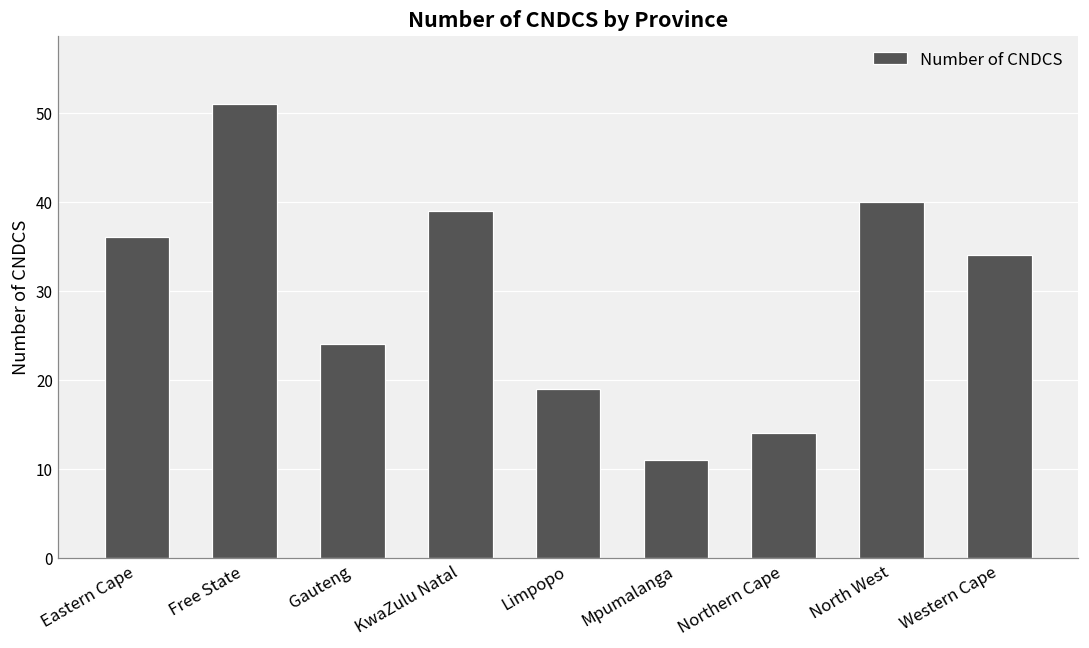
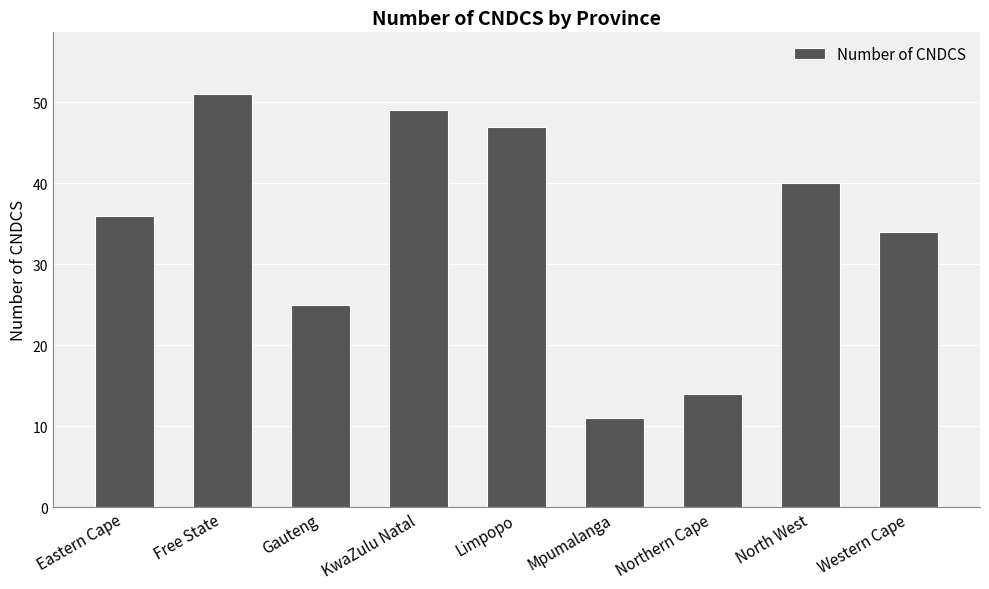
  {
    "Eastern Cape": 36,
    "Free State": 51,
-   "Gauteng": 24,
-   "KwaZulu Natal": 39,
-   "Limpopo": 19,
+   "Gauteng": 25,
+   "KwaZulu Natal": 49,
+   "Limpopo": 47,
    "Mpumalanga": 11,
    "Northern Cape": 14,
    "North West": 40,
    "Western Cape": 34
  }
